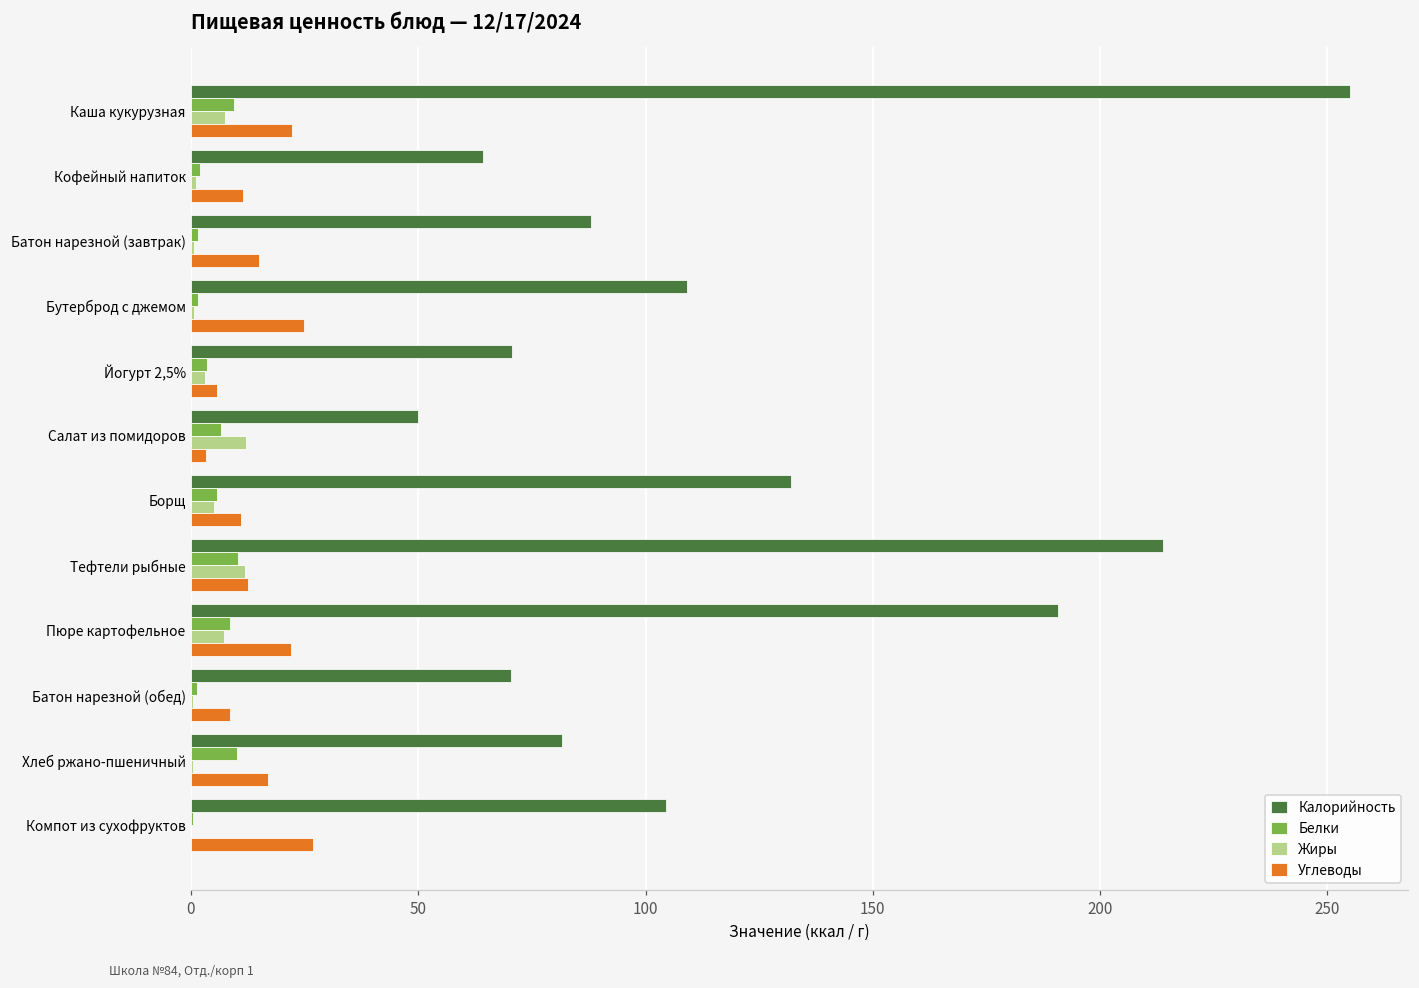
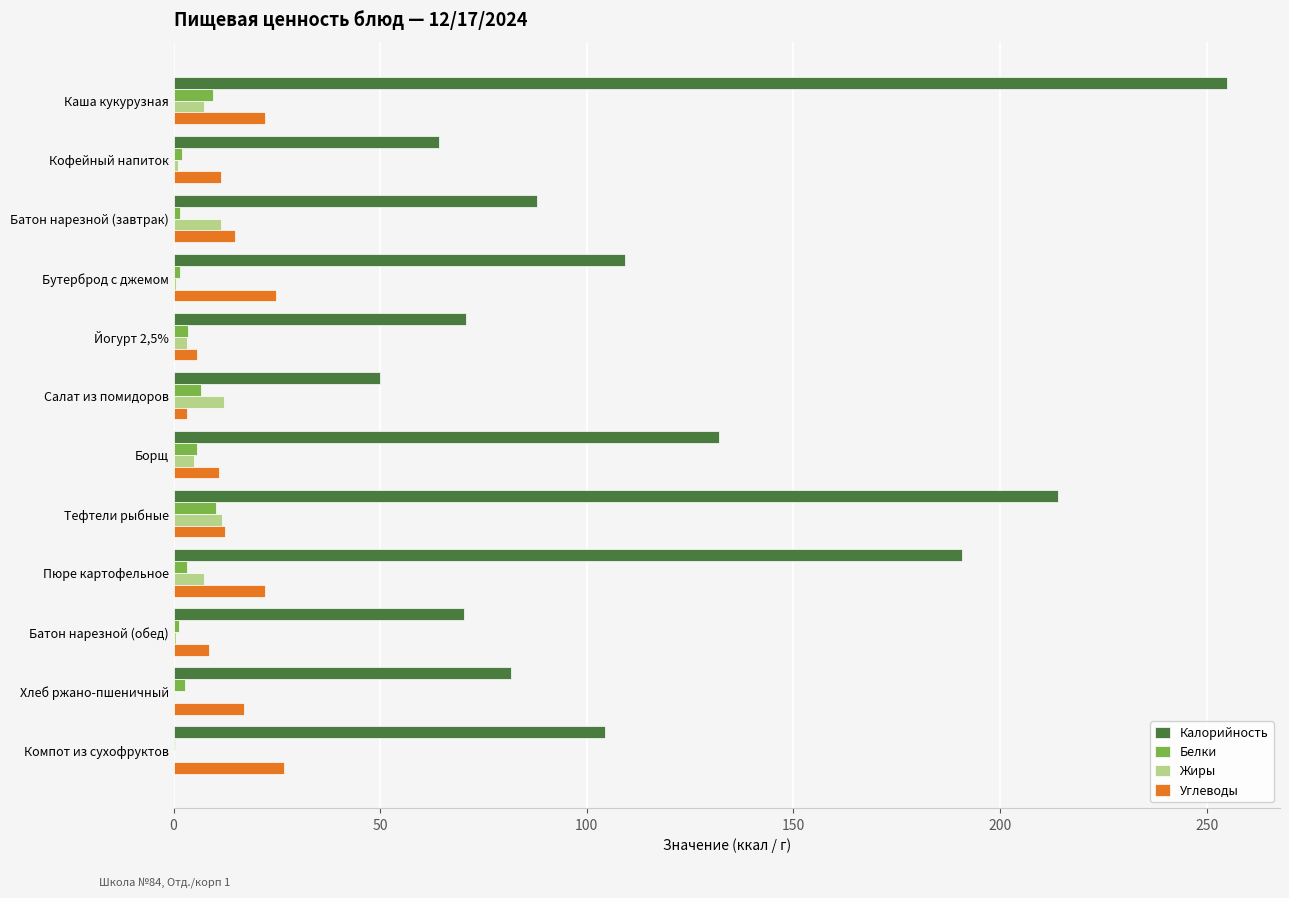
  {
    "Калорийность": {
      "Каша кукурузная": 255,
      "Кофейный напиток": 64,
      "Батон нарезной (завтрак)": 88,
      "Бутерброд с джемом": 109,
      "Йогурт 2,5%": 71,
      "Салат из помидоров": 50,
      "Борщ": 132,
      "Тефтели рыбные": 214,
      "Пюре картофельное": 191,
      "Батон нарезной (обед)": 70,
      "Хлеб ржано-пшеничный": 82,
      "Компот из сухофруктов": 105
    },
    "Белки": {
      "Каша кукурузная": 10,
      "Кофейный напиток": 2,
      "Батон нарезной (завтрак)": 2,
      "Бутерброд с джемом": 2,
      "Йогурт 2,5%": 4,
      "Салат из помидоров": 7,
      "Борщ": 6,
      "Тефтели рыбные": 10,
-     "Пюре картофельное": 8,
+     "Пюре картофельное": 3,
      "Батон нарезной (обед)": 1,
-     "Хлеб ржано-пшеничный": 10
+     "Хлеб ржано-пшеничный": 3
    },
    "Жиры": {
      "Каша кукурузная": 7,
      "Кофейный напиток": 1,
-     "Батон нарезной (завтрак)": 1,
+     "Батон нарезной (завтрак)": 11,
      "Йогурт 2,5%": 3,
      "Салат из помидоров": 12,
      "Борщ": 5,
      "Тефтели рыбные": 12,
      "Пюре картофельное": 7
    },
    "Углеводы": {
      "Каша кукурузная": 22,
      "Кофейный напиток": 11,
      "Батон нарезной (завтрак)": 15,
      "Бутерброд с джемом": 25,
      "Йогурт 2,5%": 6,
      "Салат из помидоров": 3,
      "Борщ": 11,
      "Тефтели рыбные": 13,
      "Пюре картофельное": 22,
      "Батон нарезной (обед)": 9,
      "Хлеб ржано-пшеничный": 17,
      "Компот из сухофруктов": 27
    }
  }
